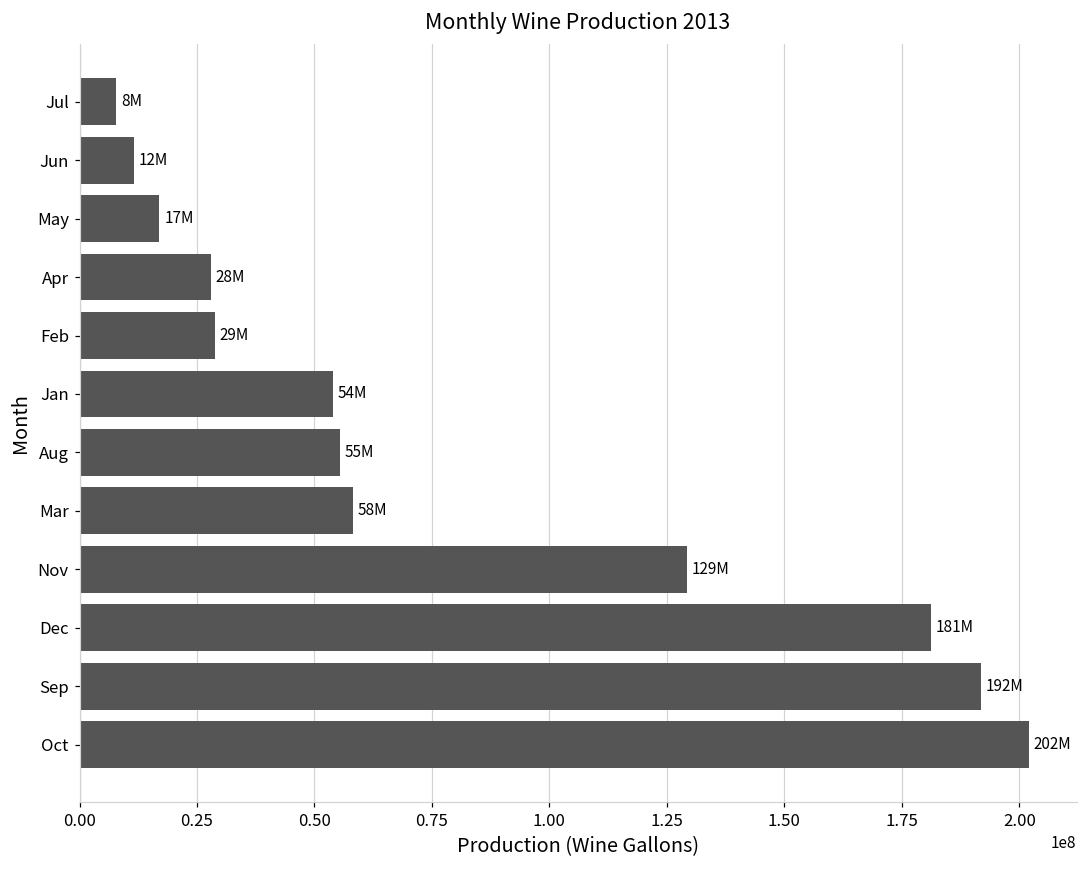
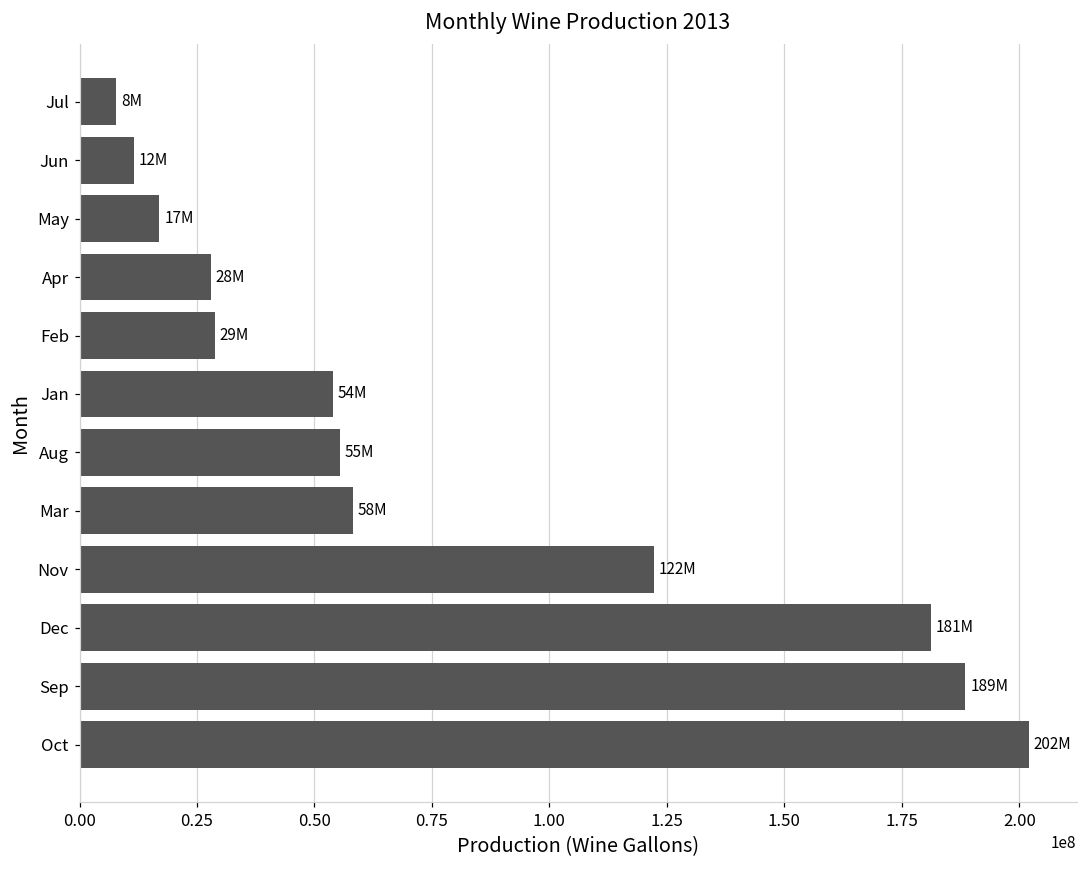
  {
    "Jul": "8M",
    "Jun": "12M",
    "May": "17M",
    "Apr": "28M",
    "Feb": "29M",
    "Jan": "54M",
    "Aug": "55M",
    "Mar": "58M",
-   "Nov": "129M",
+   "Nov": "122M",
    "Dec": "181M",
-   "Sep": "192M",
+   "Sep": "189M",
    "Oct": "202M"
  }
